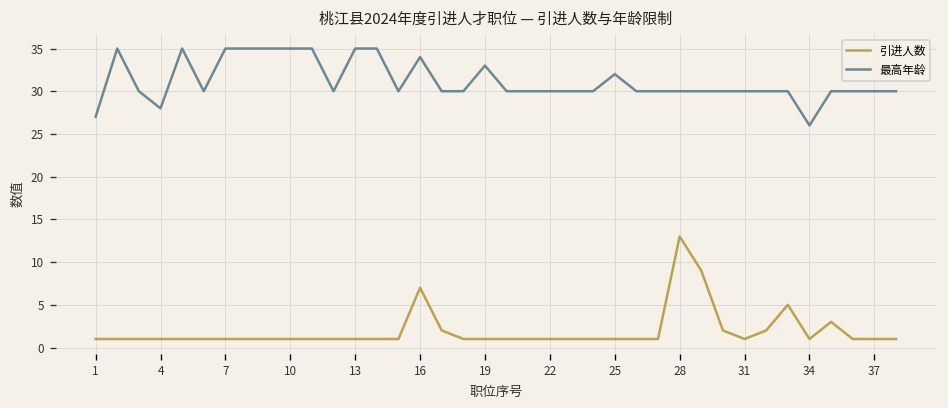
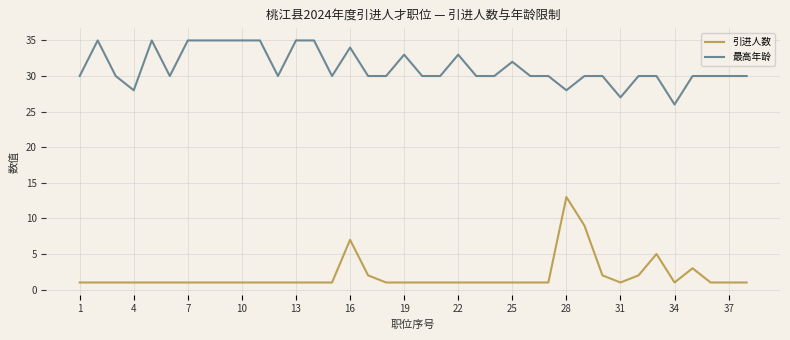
  {
    "引进人数": {
      "1": 1,
      "4": 1,
      "7": 1,
      "10": 1,
      "13": 1,
      "16": 7,
      "19": 1,
      "22": 1,
      "25": 1,
      "28": 13,
      "31": 1,
      "34": 1,
      "37": 1
    },
    "最高年龄": {
-     "1": 27,
+     "1": 30,
      "4": 28,
      "7": 35,
      "10": 35,
      "13": 35,
      "16": 34,
      "19": 33,
-     "22": 30,
+     "22": 33,
      "25": 32,
-     "28": 30,
-     "31": 30,
+     "28": 28,
+     "31": 27,
      "34": 26,
      "37": 30
    }
  }
